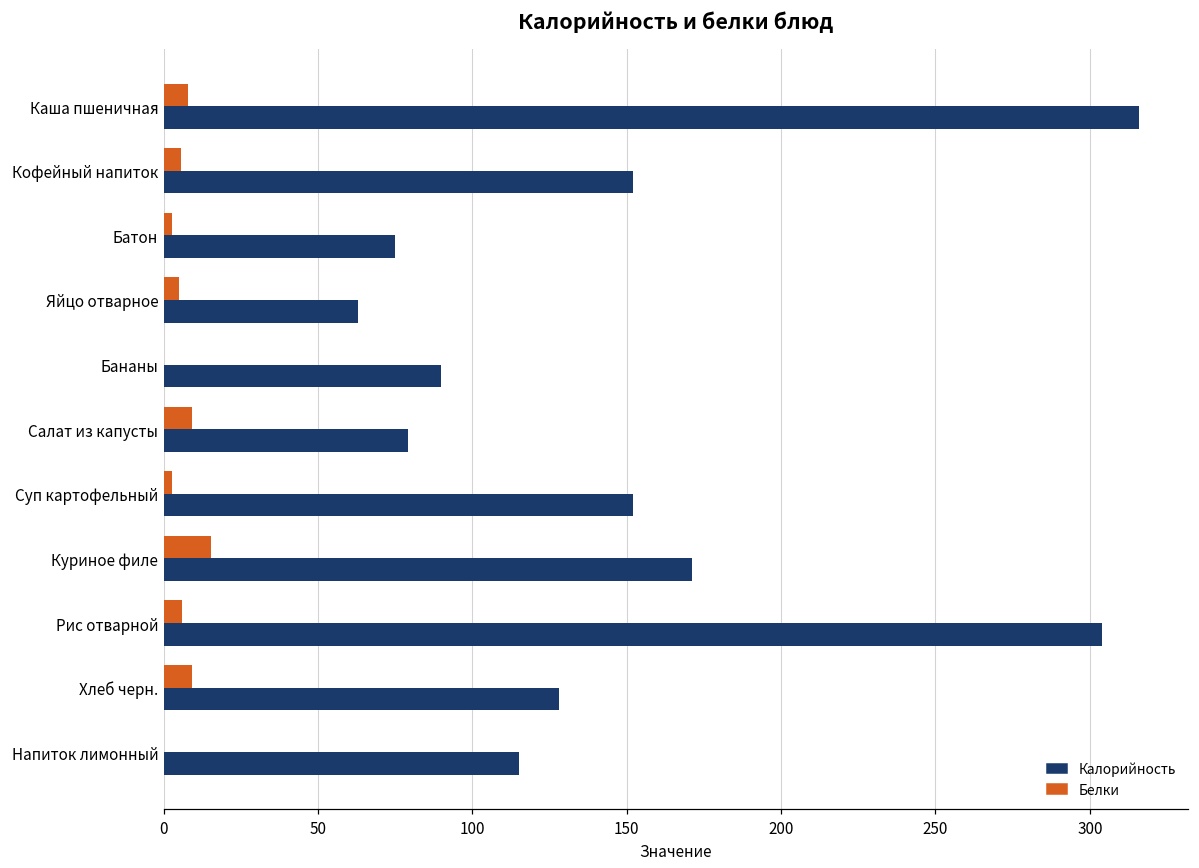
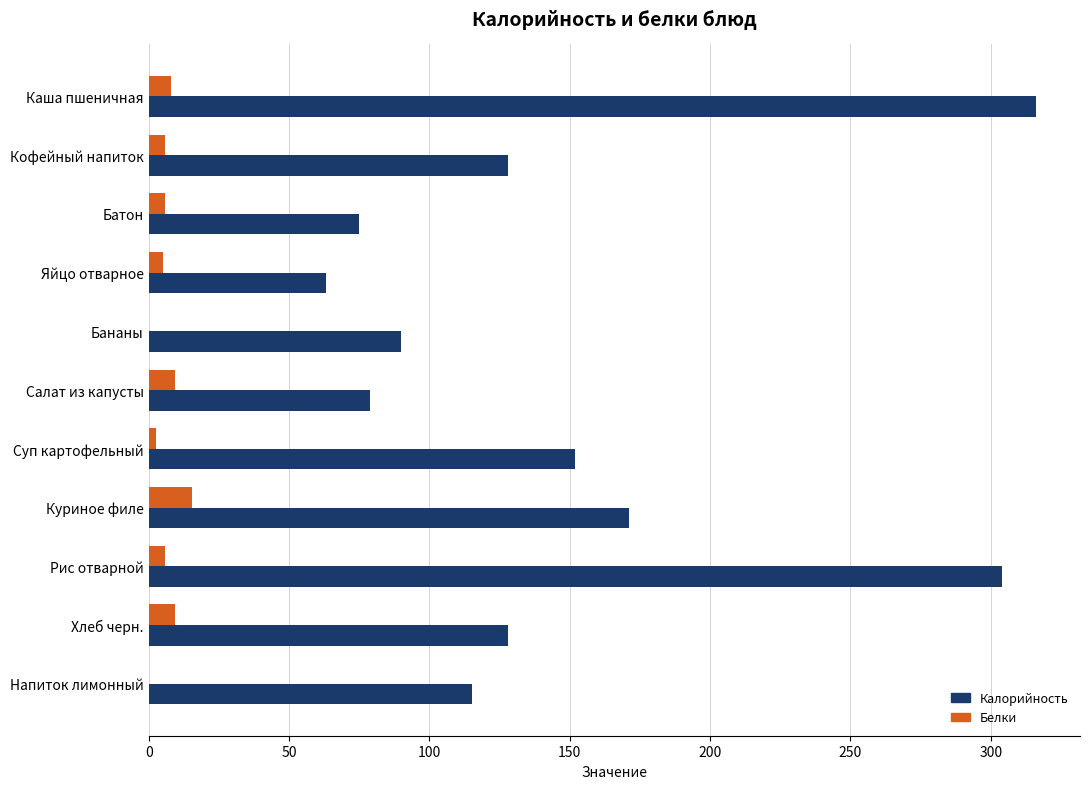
  {
    "Калорийность": {
      "Каша пшеничная": 316,
-     "Кофейный напиток": 152,
+     "Кофейный напиток": 128,
      "Батон": 75,
      "Яйцо отварное": 63,
      "Бананы": 90,
      "Салат из капусты": 79,
      "Суп картофельный": 152,
      "Куриное филе": 171,
      "Рис отварной": 304,
      "Хлеб черн.": 128,
      "Напиток лимонный": 115
    },
    "Белки": {
      "Каша пшеничная": 8,
      "Кофейный напиток": 6,
-     "Батон": 3,
+     "Батон": 6,
      "Яйцо отварное": 5,
      "Салат из капусты": 9,
      "Суп картофельный": 3,
      "Куриное филе": 15,
      "Рис отварной": 6,
      "Хлеб черн.": 9
    }
  }
